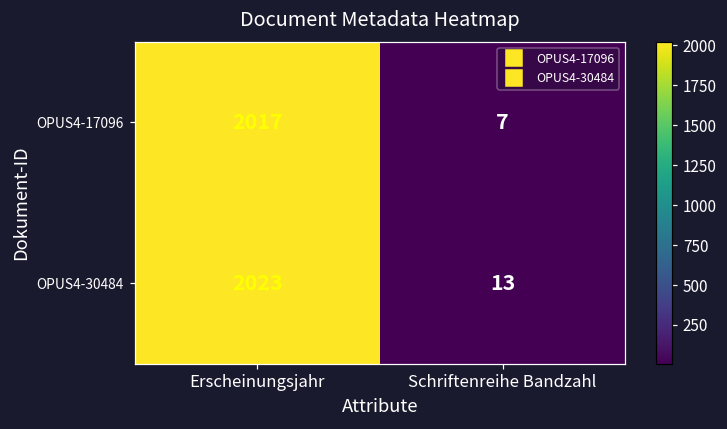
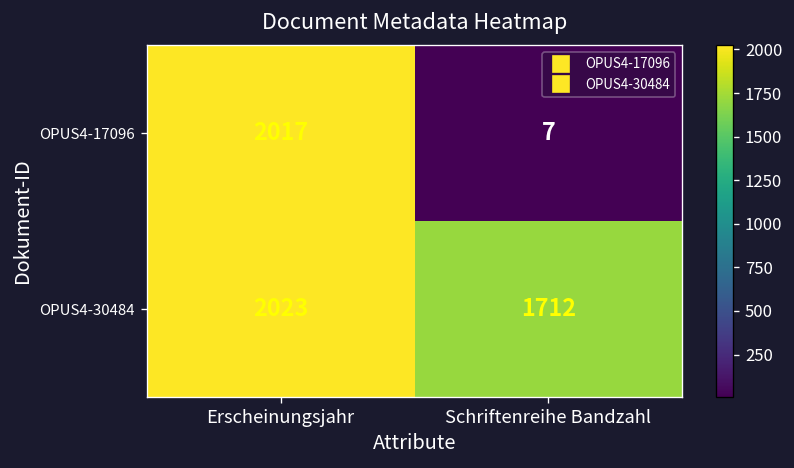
  {
    "OPUS4-17096": {
      "Schriftenreihe Bandzahl": 7
    },
    "OPUS4-30484": {
-     "Schriftenreihe Bandzahl": 13
+     "Schriftenreihe Bandzahl": 1712
    }
  }
